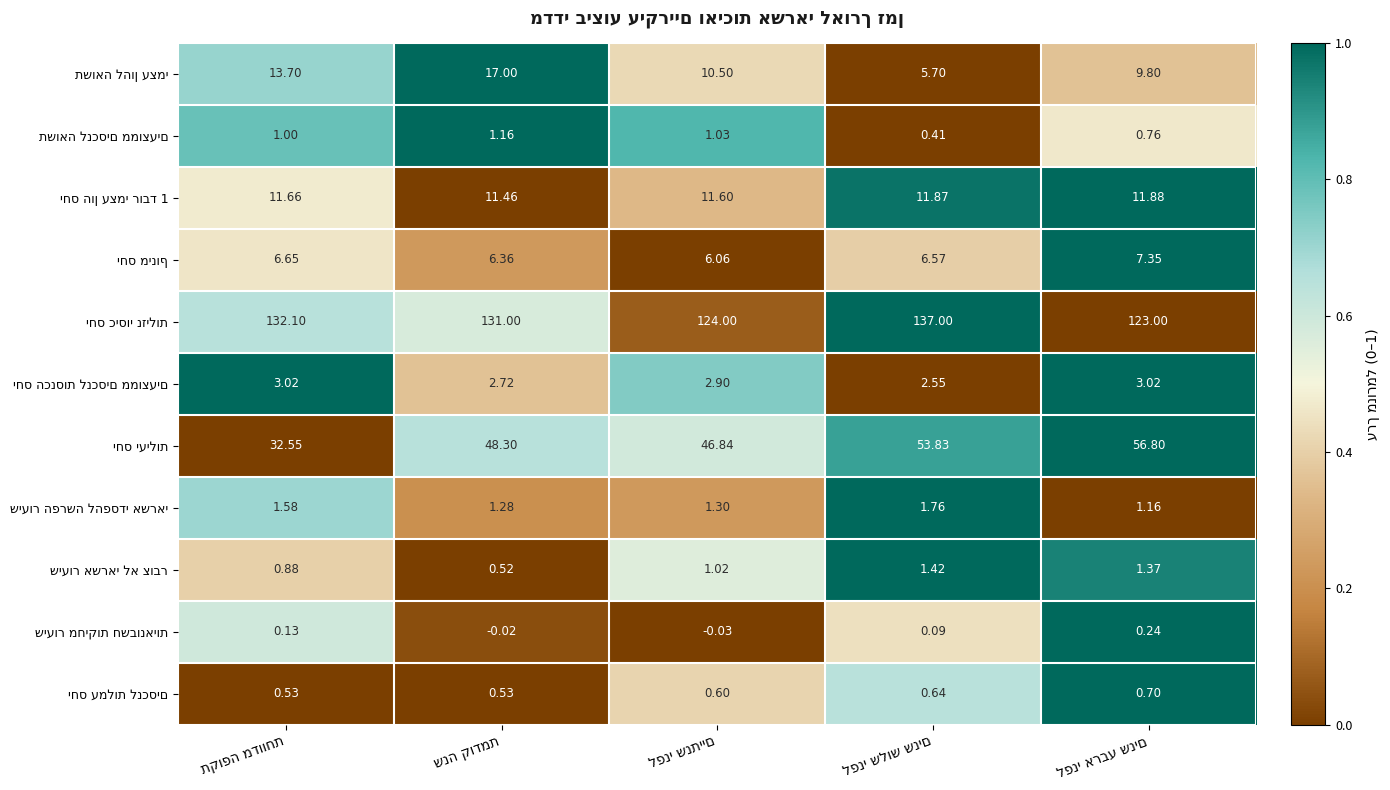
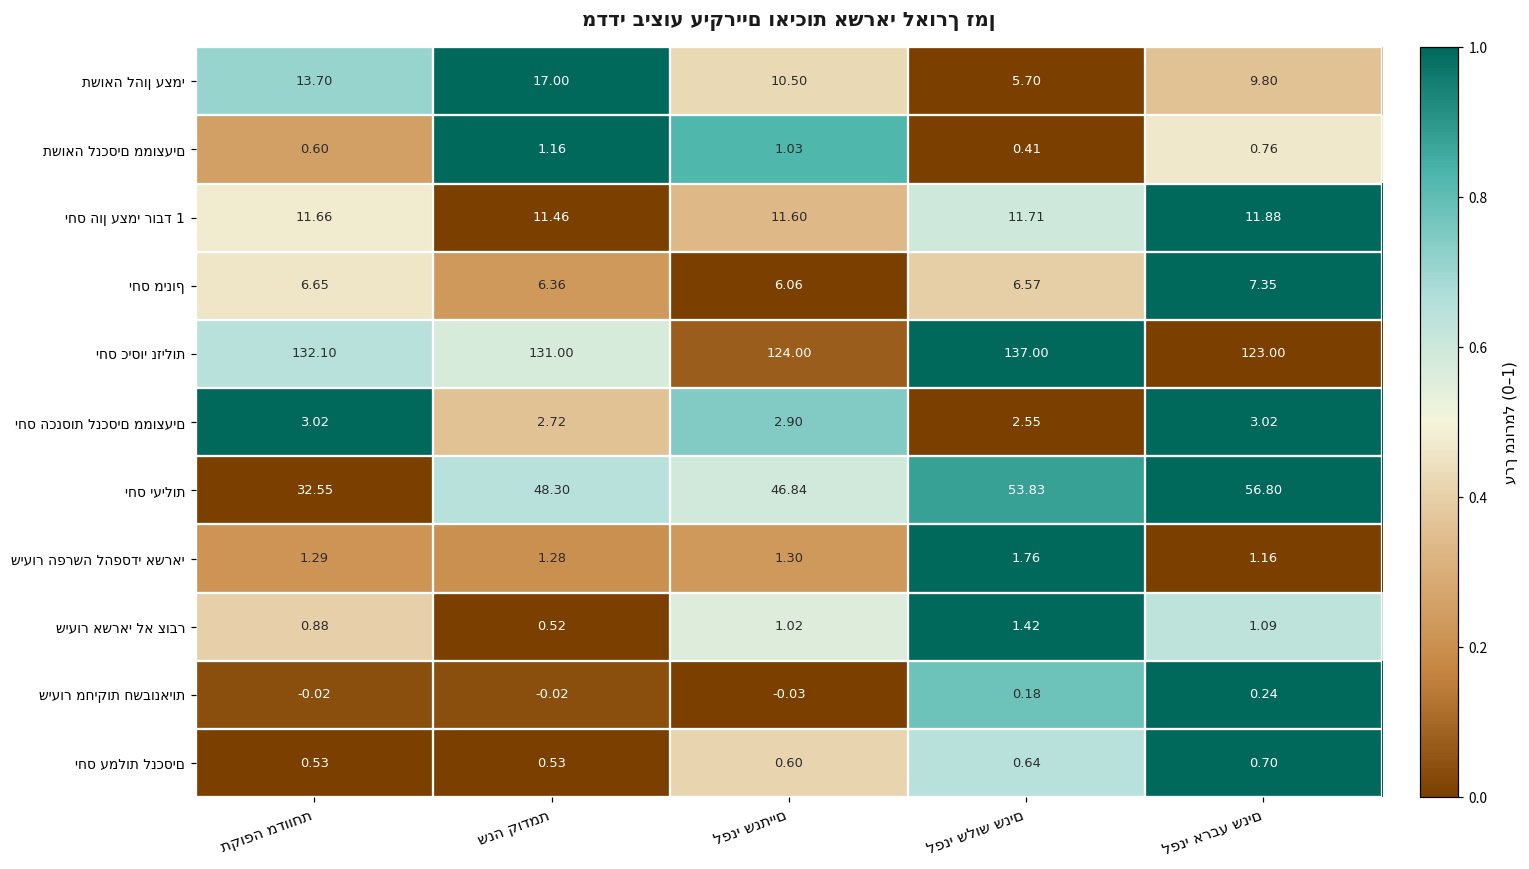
  {
    "תשואה להון עצמי": {
      "תקופה מדווחת": 13.70,
      "שנה קודמת": 17.00,
      "לפני שנתיים": 10.50,
      "לפני שלוש שנים": 5.70,
      "לפני ארבע שנים": 9.80
    },
    "תשואה לנכסים ממוצעים": {
-     "תקופה מדווחת": 1.00,
+     "תקופה מדווחת": 0.60,
      "שנה קודמת": 1.16,
      "לפני שנתיים": 1.03,
      "לפני שלוש שנים": 0.41,
      "לפני ארבע שנים": 0.76
    },
    "יחס הון עצמי רובד 1": {
      "תקופה מדווחת": 11.66,
      "שנה קודמת": 11.46,
      "לפני שנתיים": 11.60,
-     "לפני שלוש שנים": 11.87,
+     "לפני שלוש שנים": 11.71,
      "לפני ארבע שנים": 11.88
    },
    "יחס מינוף": {
      "תקופה מדווחת": 6.65,
      "שנה קודמת": 6.36,
      "לפני שנתיים": 6.06,
      "לפני שלוש שנים": 6.57,
      "לפני ארבע שנים": 7.35
    },
    "יחס כיסוי נזילות": {
      "תקופה מדווחת": 132.10,
      "שנה קודמת": 131.00,
      "לפני שנתיים": 124.00,
      "לפני שלוש שנים": 137.00,
      "לפני ארבע שנים": 123.00
    },
    "יחס הכנסות לנכסים ממוצעים": {
      "תקופה מדווחת": 3.02,
      "שנה קודמת": 2.72,
      "לפני שנתיים": 2.90,
      "לפני שלוש שנים": 2.55,
      "לפני ארבע שנים": 3.02
    },
    "יחס יעילות": {
      "תקופה מדווחת": 32.55,
      "שנה קודמת": 48.30,
      "לפני שנתיים": 46.84,
      "לפני שלוש שנים": 53.83,
      "לפני ארבע שנים": 56.80
    },
    "שיעור הפרשה להפסדי אשראי": {
-     "תקופה מדווחת": 1.58,
+     "תקופה מדווחת": 1.29,
      "שנה קודמת": 1.28,
      "לפני שנתיים": 1.30,
      "לפני שלוש שנים": 1.76,
      "לפני ארבע שנים": 1.16
    },
    "שיעור אשראי לא צובר": {
      "תקופה מדווחת": 0.88,
      "שנה קודמת": 0.52,
      "לפני שנתיים": 1.02,
      "לפני שלוש שנים": 1.42,
-     "לפני ארבע שנים": 1.37
+     "לפני ארבע שנים": 1.09
    },
    "שיעור מחיקות חשבונאיות": {
-     "תקופה מדווחת": 0.13,
+     "תקופה מדווחת": -0.02,
      "שנה קודמת": -0.02,
      "לפני שנתיים": -0.03,
-     "לפני שלוש שנים": 0.09,
+     "לפני שלוש שנים": 0.18,
      "לפני ארבע שנים": 0.24
    },
    "יחס עמלות לנכסים": {
      "תקופה מדווחת": 0.53,
      "שנה קודמת": 0.53,
      "לפני שנתיים": 0.60,
      "לפני שלוש שנים": 0.64,
      "לפני ארבע שנים": 0.70
    }
  }
